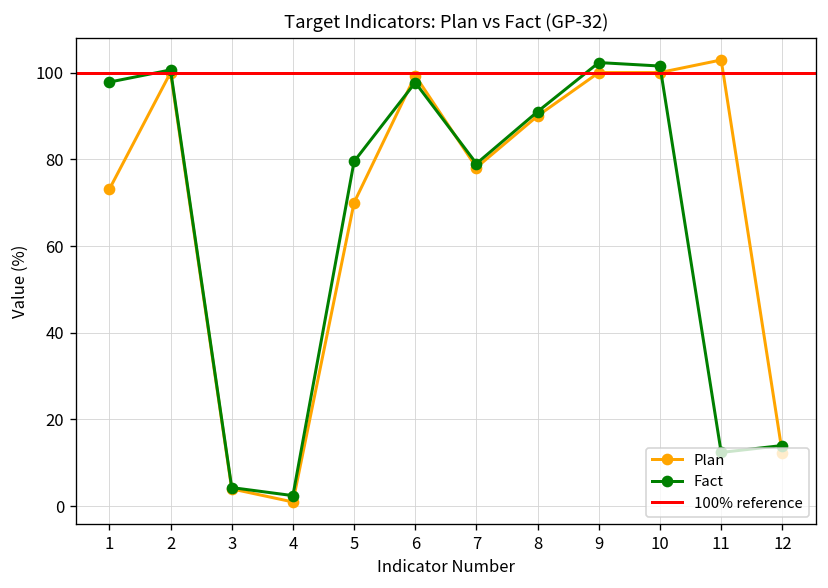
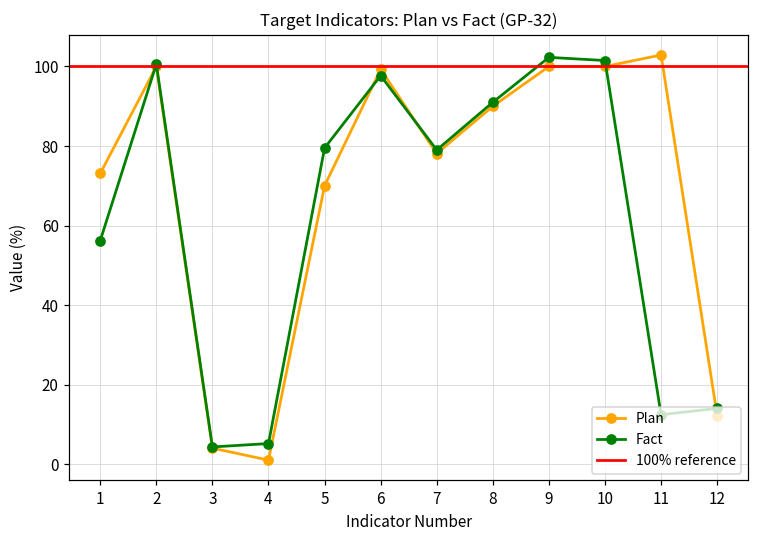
  {
    "Plan": {
      "1": 73,
      "4": 1,
      "5": 70,
      "6": 99,
      "7": 78,
      "8": 90,
      "9": 100,
      "10": 100,
      "11": 103
    },
    "Fact": {
-     "1": 98,
-     "4": 2,
+     "1": 56,
+     "4": 5,
      "5": 80,
      "6": 98,
      "7": 79,
      "8": 91,
      "9": 102,
      "10": 102
    }
  }
